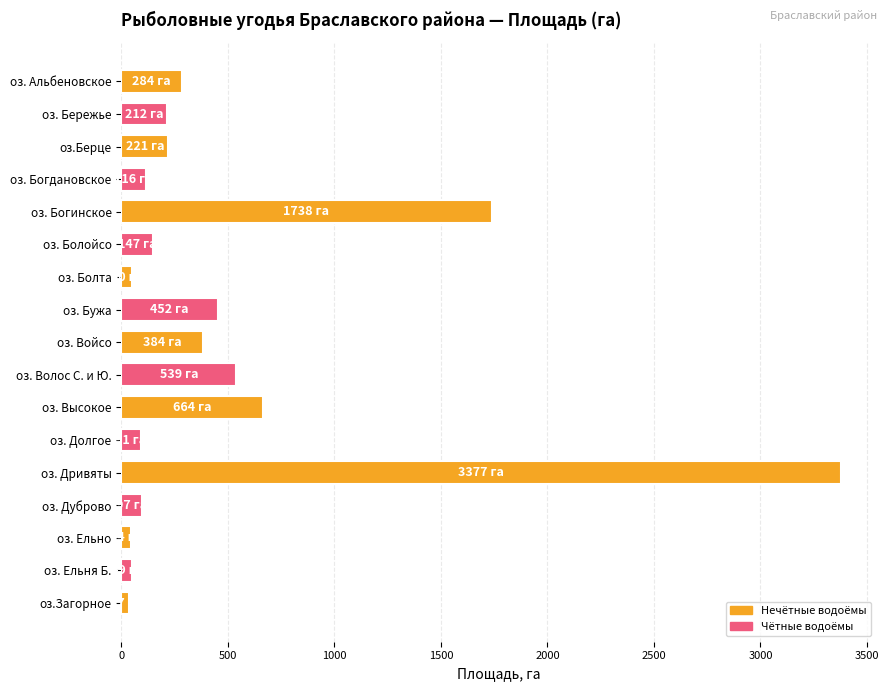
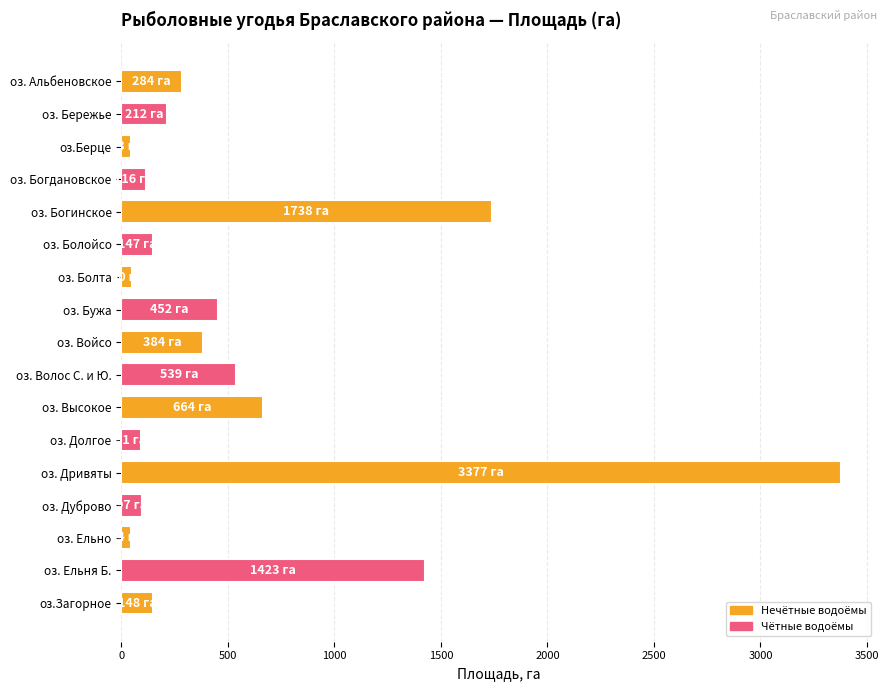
  {
-   "оз.Берце": 220,
+   "оз.Берце": 40,
    "оз. Болта": 50,
    "оз. Ельно": 40,
-   "оз. Ельня Б.": 50,
-   "оз.Загорное": 40
+   "оз. Ельня Б.": 1420,
+   "оз.Загорное": 150
  }
